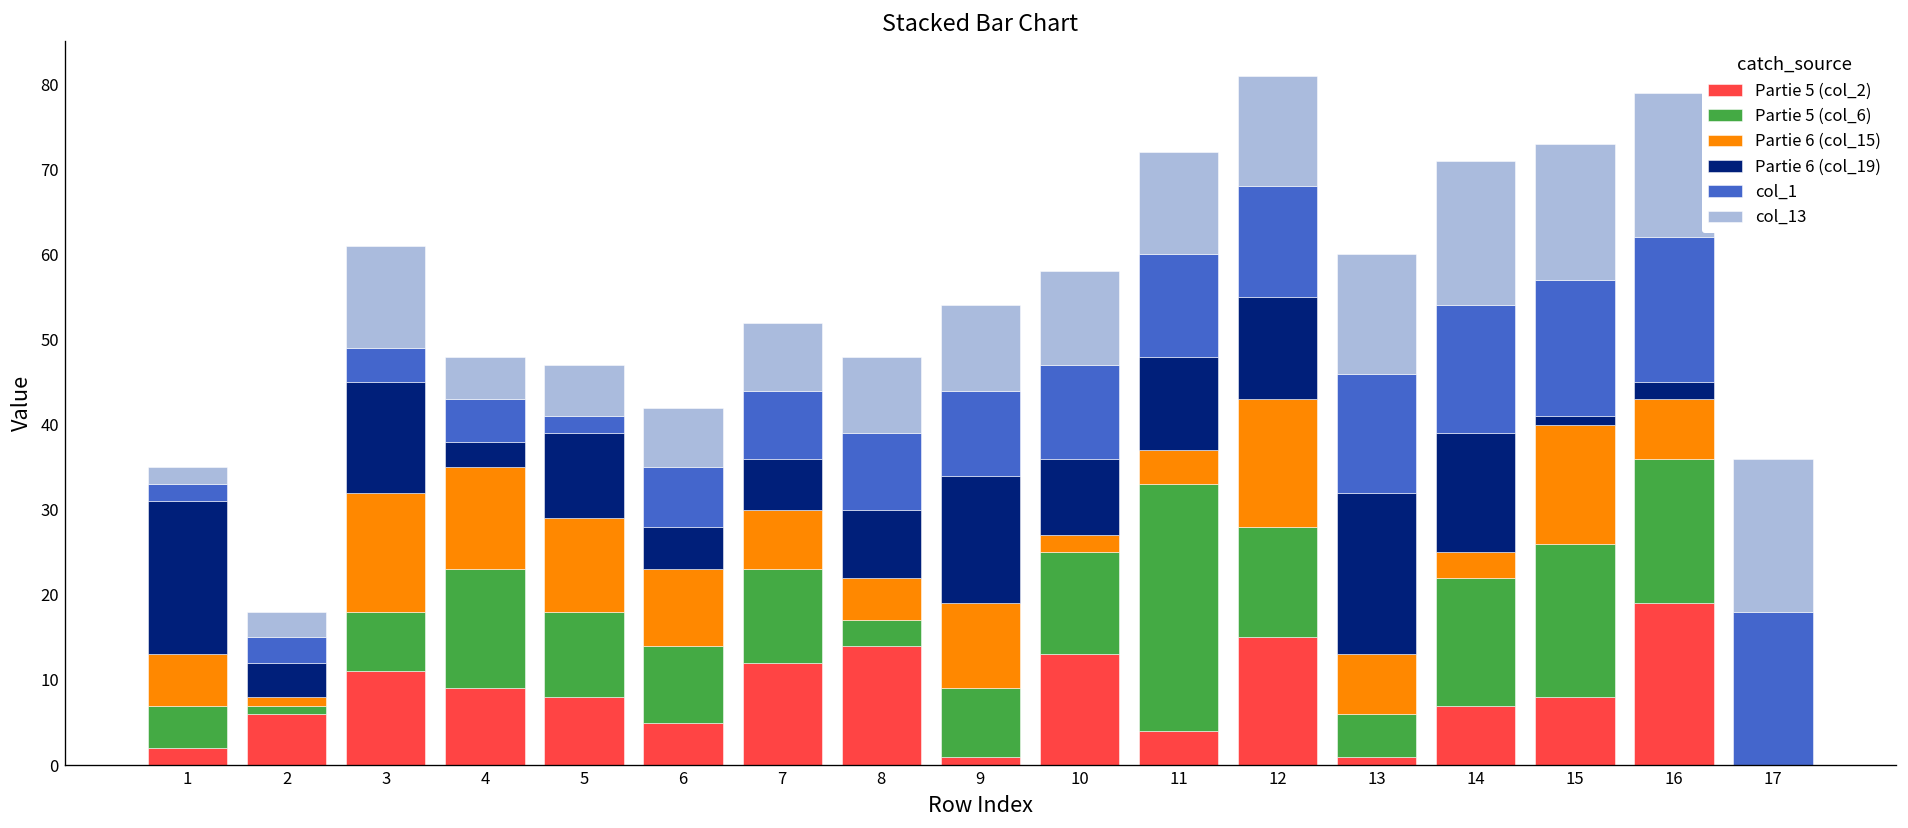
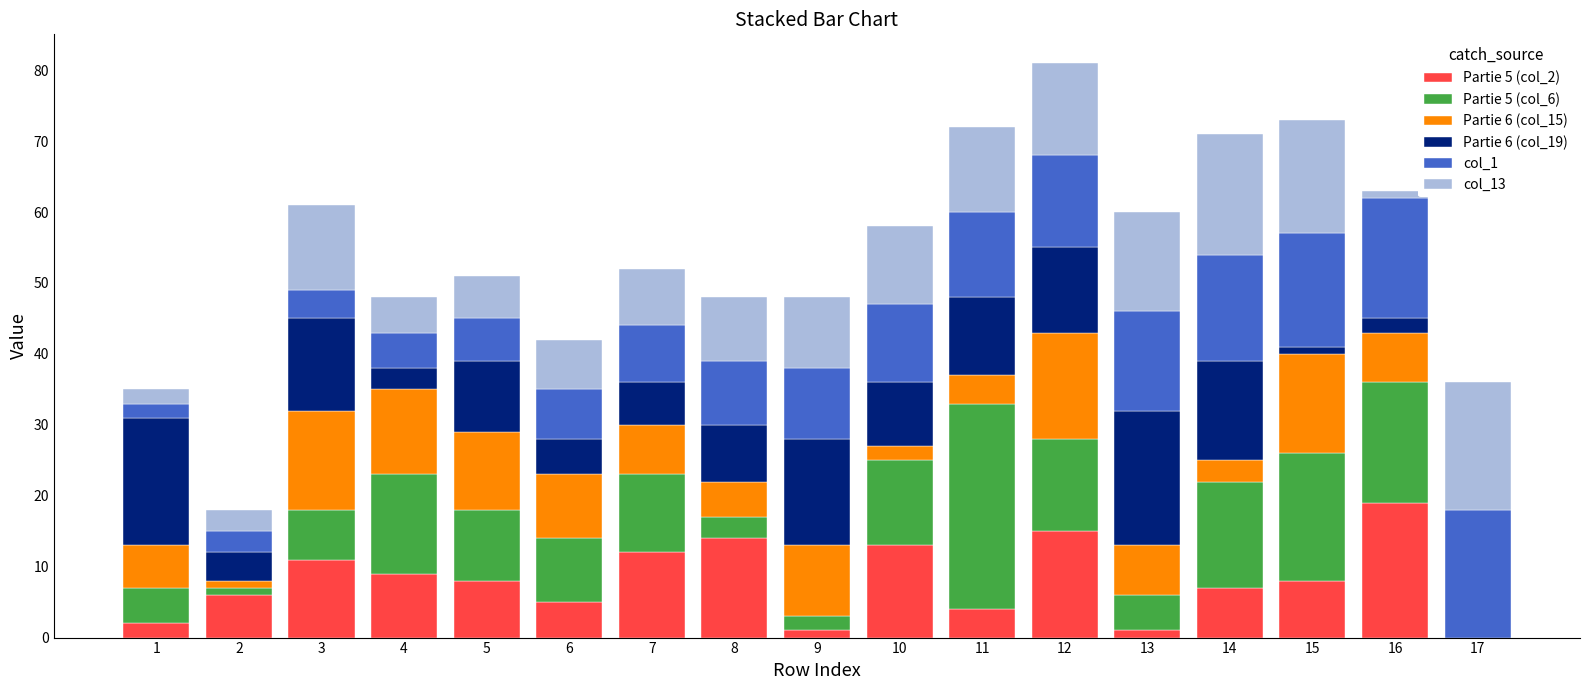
  {
    "Partie 5 (col_2)": {
      "1": 2,
      "2": 6,
      "3": 11,
      "4": 9,
      "5": 8,
      "6": 5,
      "7": 12,
      "8": 14,
      "9": 1,
      "10": 13,
      "11": 4,
      "12": 15,
      "13": 1,
      "14": 7,
      "15": 8,
      "16": 19,
      "17": 0
    },
    "Partie 5 (col_6)": {
      "1": 5,
      "2": 1,
      "3": 7,
      "4": 14,
      "5": 10,
      "6": 9,
      "7": 11,
      "8": 3,
-     "9": 8,
+     "9": 2,
      "10": 12,
      "11": 29,
      "12": 13,
      "13": 5,
      "14": 15,
      "15": 18,
      "16": 17,
      "17": 0
    },
    "Partie 6 (col_15)": {
      "1": 6,
      "2": 1,
      "3": 14,
      "4": 12,
      "5": 11,
      "6": 9,
      "7": 7,
      "8": 5,
      "9": 10,
      "10": 2,
      "11": 4,
      "12": 15,
      "13": 7,
      "14": 3,
      "15": 14,
      "16": 7,
      "17": 0
    },
    "Partie 6 (col_19)": {
      "1": 18,
      "2": 4,
      "3": 13,
      "4": 3,
      "5": 10,
      "6": 5,
      "7": 6,
      "8": 8,
      "9": 15,
      "10": 9,
      "11": 11,
      "12": 12,
      "13": 19,
      "14": 14,
      "15": 1,
      "16": 2,
      "17": 0
    },
    "col_1": {
      "1": 2,
      "2": 3,
      "3": 4,
      "4": 5,
-     "5": 2,
+     "5": 6,
      "6": 7,
      "7": 8,
      "8": 9,
      "9": 10,
      "10": 11,
      "11": 12,
      "12": 13,
      "13": 14,
      "14": 15,
      "15": 16,
      "16": 17,
      "17": 18
    },
    "col_13": {
      "1": 2,
      "2": 3,
      "3": 12,
      "4": 5,
      "5": 6,
      "6": 7,
      "7": 8,
      "8": 9,
      "9": 10,
      "10": 11,
      "11": 12,
      "12": 13,
      "13": 14,
      "14": 17,
      "15": 16,
-     "16": 17,
+     "16": 1,
      "17": 18
    }
  }
